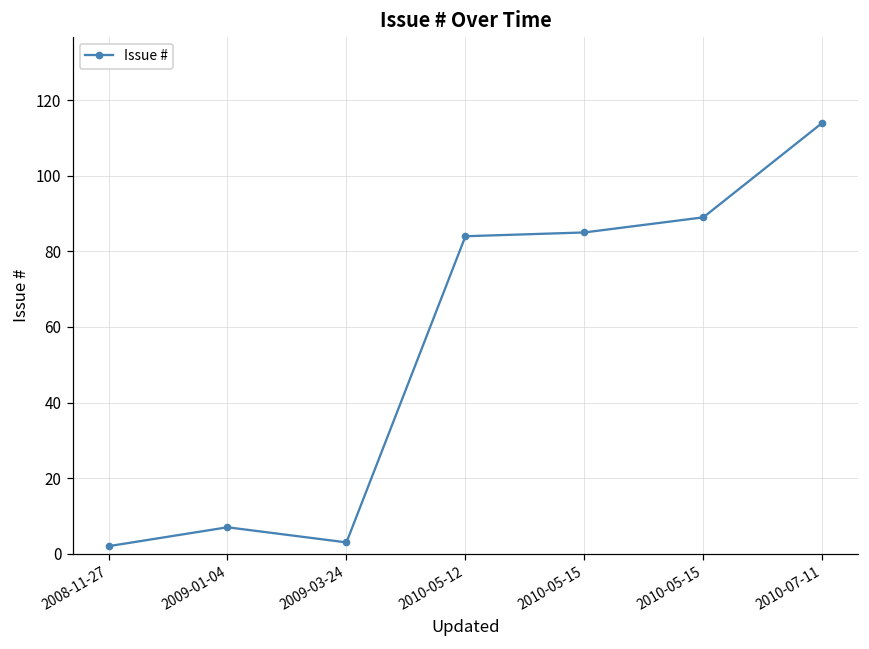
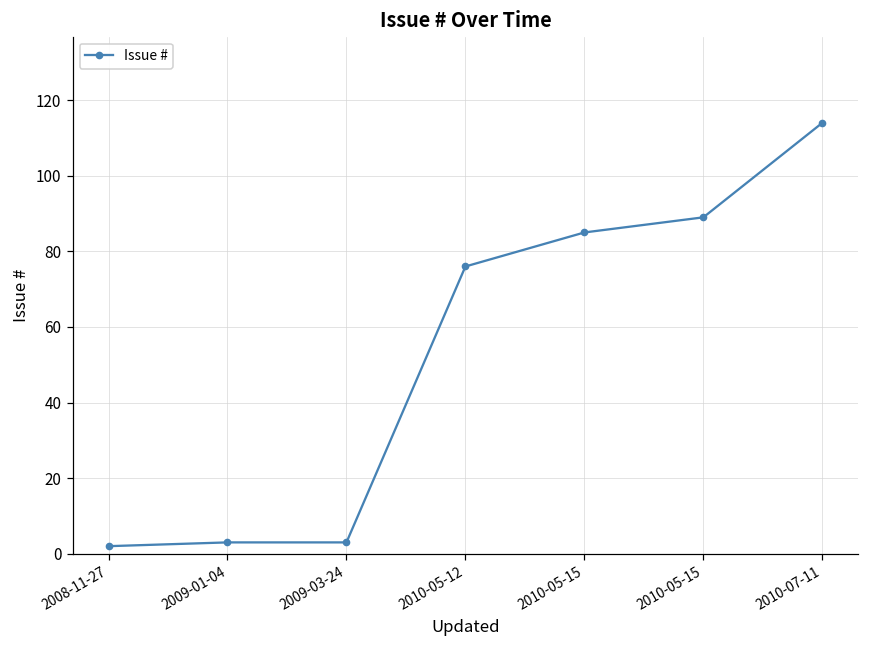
  {
    "2008-11-27": 2,
-   "2009-01-04": 7,
+   "2009-01-04": 3,
    "2009-03-24": 3,
-   "2010-05-12": 84,
+   "2010-05-12": 76,
    "2010-07-11": 114
  }
